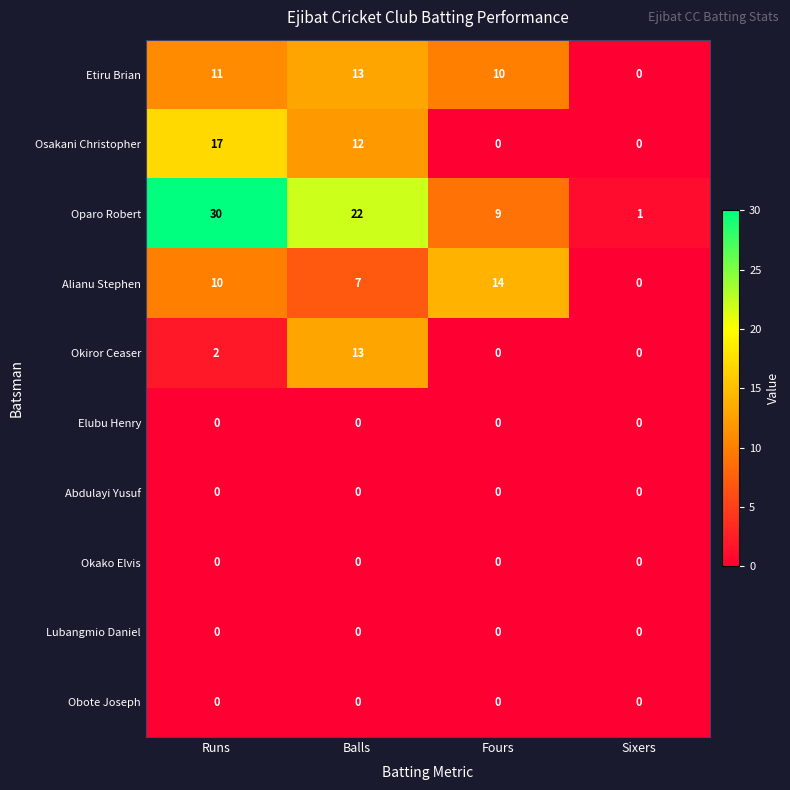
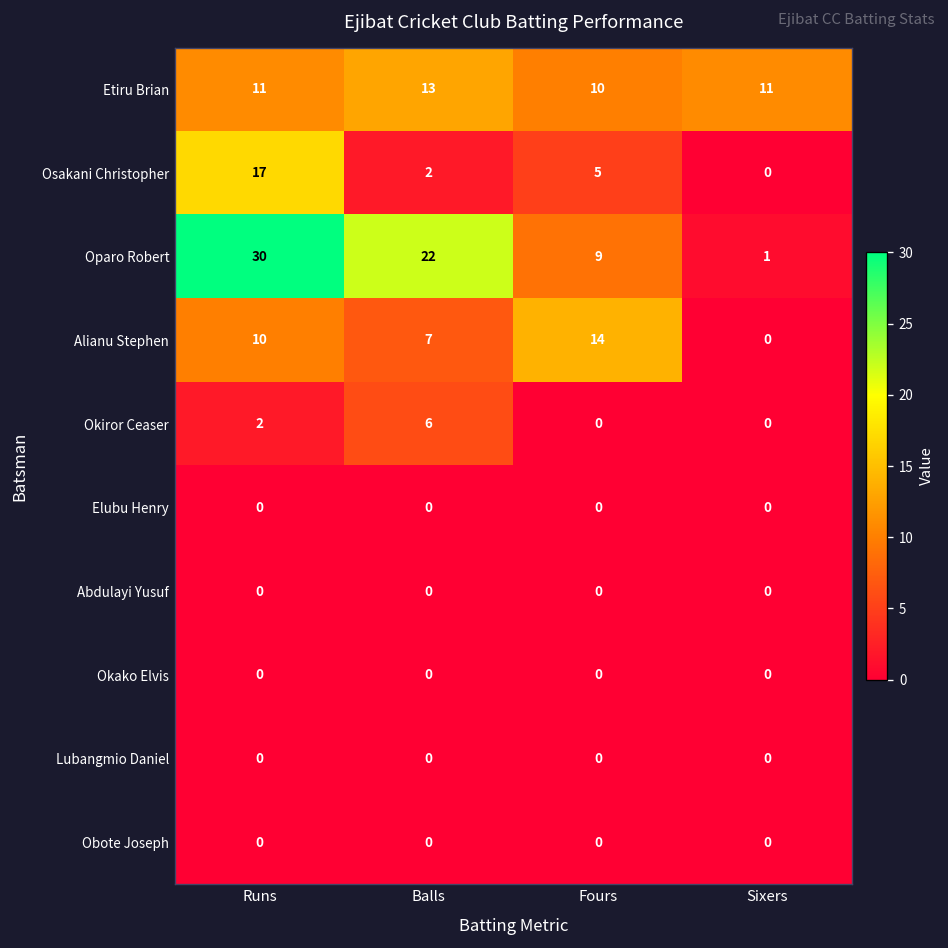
  {
    "Etiru Brian": {
      "Runs": 11,
      "Balls": 13,
      "Fours": 10,
-     "Sixers": 0
+     "Sixers": 11
    },
    "Osakani Christopher": {
      "Runs": 17,
-     "Balls": 12,
-     "Fours": 0,
+     "Balls": 2,
+     "Fours": 5,
      "Sixers": 0
    },
    "Oparo Robert": {
      "Runs": 30,
      "Balls": 22,
      "Fours": 9,
      "Sixers": 1
    },
    "Alianu Stephen": {
      "Runs": 10,
      "Balls": 7,
      "Fours": 14,
      "Sixers": 0
    },
    "Okiror Ceaser": {
      "Runs": 2,
-     "Balls": 13,
+     "Balls": 6,
      "Fours": 0,
      "Sixers": 0
    },
    "Elubu Henry": {
      "Runs": 0,
      "Balls": 0,
      "Fours": 0,
      "Sixers": 0
    },
    "Abdulayi Yusuf": {
      "Runs": 0,
      "Balls": 0,
      "Fours": 0,
      "Sixers": 0
    },
    "Okako Elvis": {
      "Runs": 0,
      "Balls": 0,
      "Fours": 0,
      "Sixers": 0
    },
    "Lubangmio Daniel": {
      "Runs": 0,
      "Balls": 0,
      "Fours": 0,
      "Sixers": 0
    },
    "Obote Joseph": {
      "Runs": 0,
      "Balls": 0,
      "Fours": 0,
      "Sixers": 0
    }
  }
